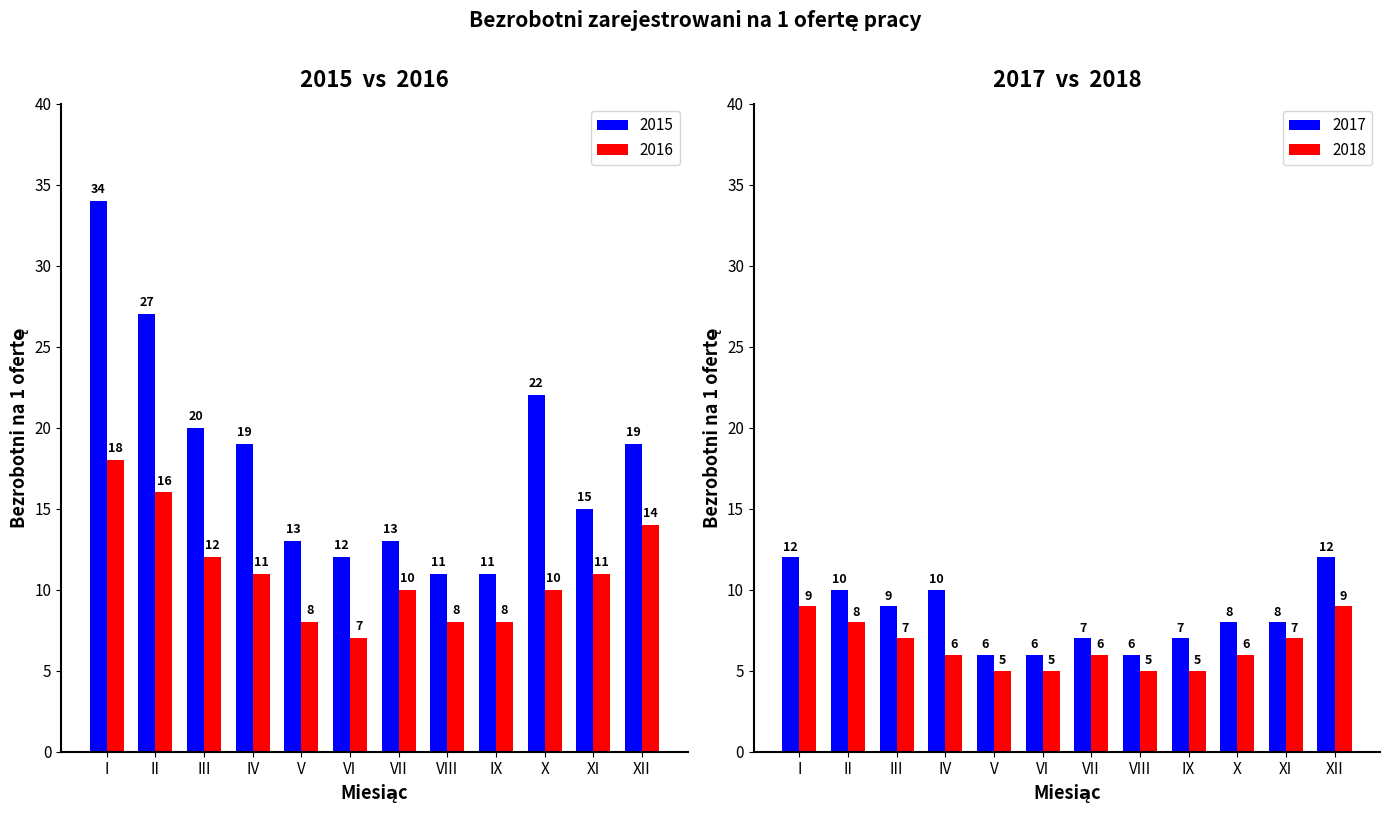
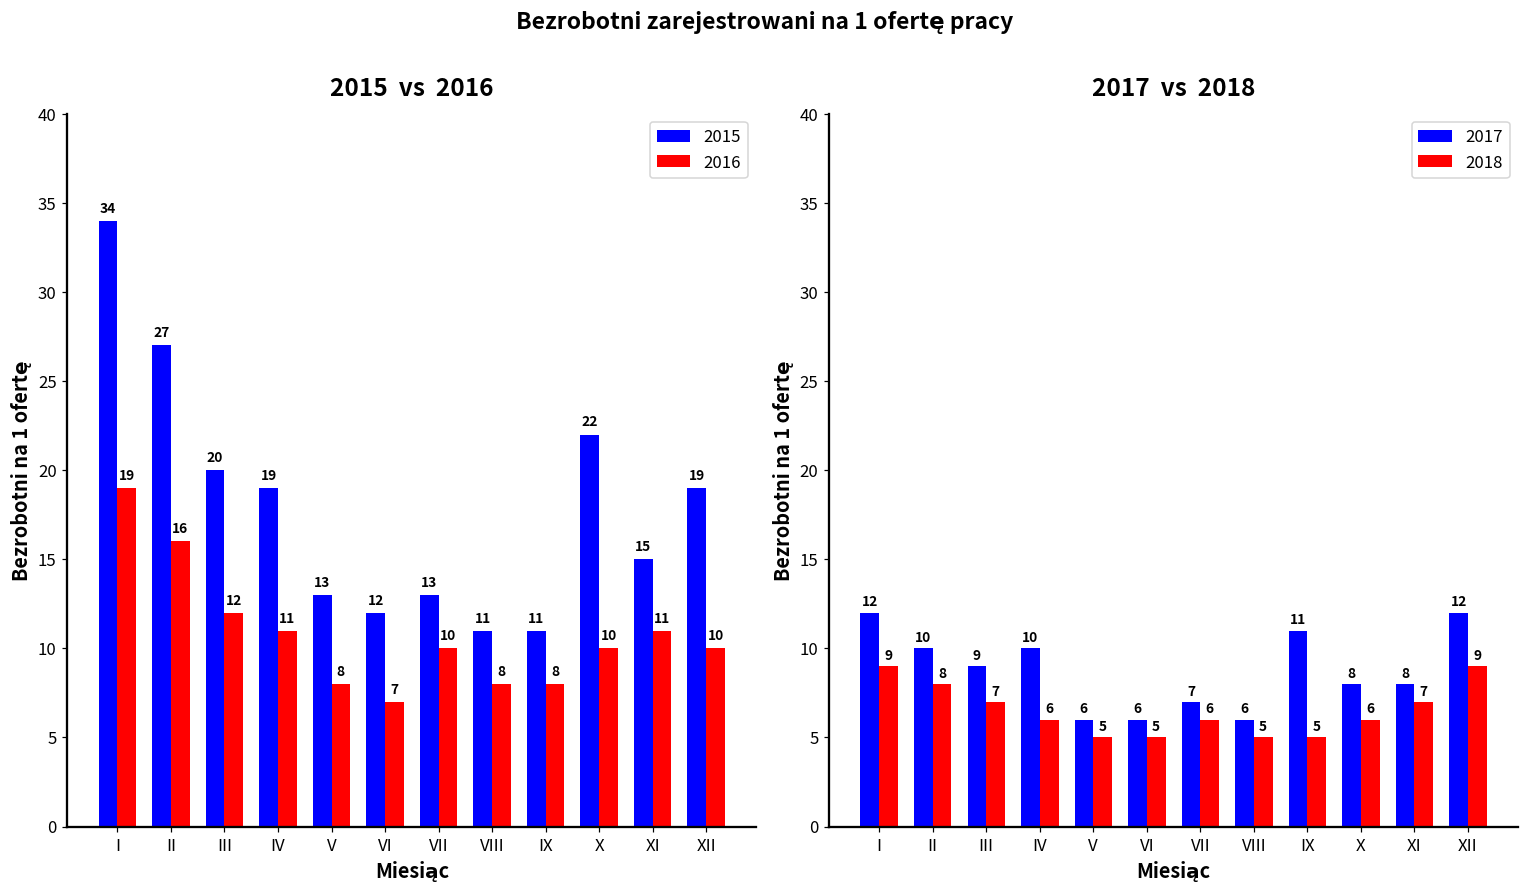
  {
    "2015 vs 2016": {
      "2015": {
        "I": 34,
        "II": 27,
        "III": 20,
        "IV": 19,
        "V": 13,
        "VI": 12,
        "VII": 13,
        "VIII": 11,
        "IX": 11,
        "X": 22,
        "XI": 15,
        "XII": 19
      },
      "2016": {
-       "I": 18,
+       "I": 19,
        "II": 16,
        "III": 12,
        "IV": 11,
        "V": 8,
        "VI": 7,
        "VII": 10,
        "VIII": 8,
        "IX": 8,
        "X": 10,
        "XI": 11,
-       "XII": 14
+       "XII": 10
      }
    },
    "2017 vs 2018": {
      "2017": {
        "I": 12,
        "II": 10,
        "III": 9,
        "IV": 10,
        "V": 6,
        "VI": 6,
        "VII": 7,
        "VIII": 6,
-       "IX": 7,
+       "IX": 11,
        "X": 8,
        "XI": 8,
        "XII": 12
      },
      "2018": {
        "I": 9,
        "II": 8,
        "III": 7,
        "IV": 6,
        "V": 5,
        "VI": 5,
        "VII": 6,
        "VIII": 5,
        "IX": 5,
        "X": 6,
        "XI": 7,
        "XII": 9
      }
    }
  }
